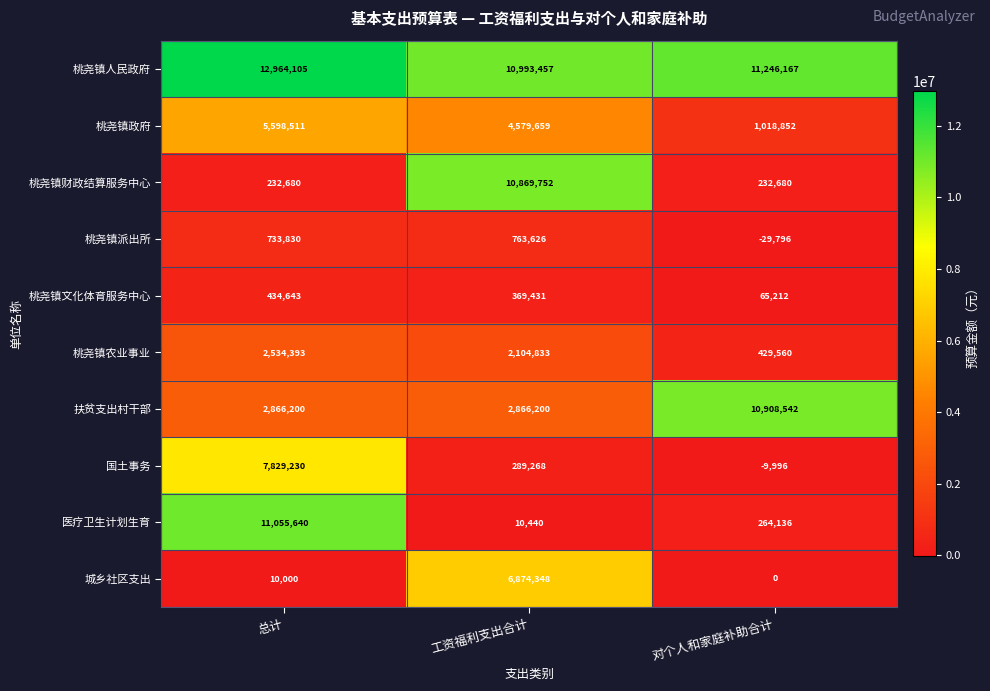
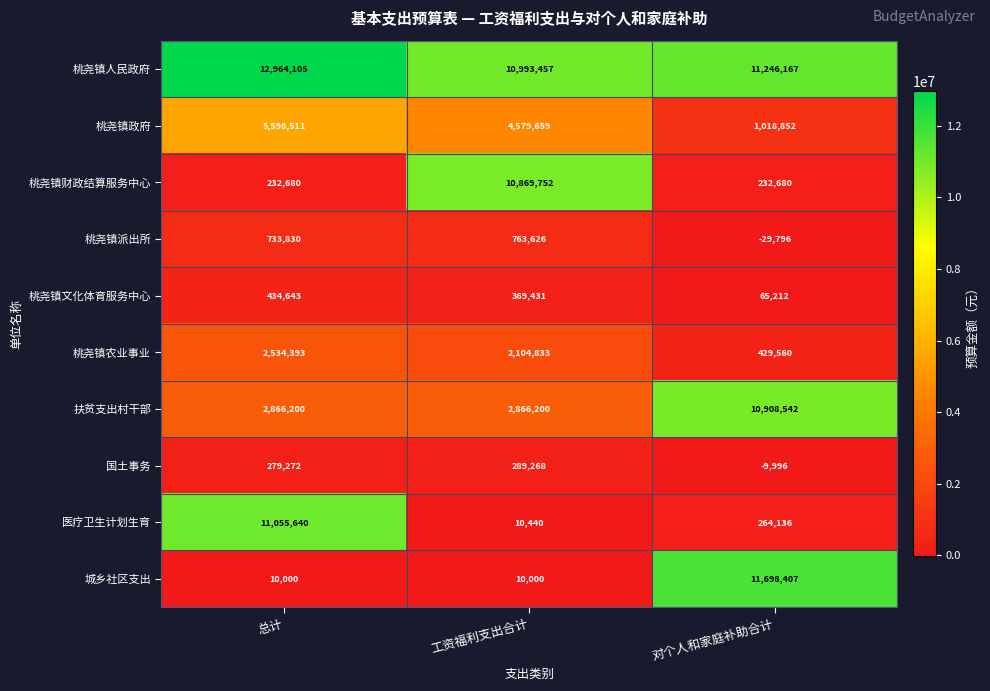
  {
    "桃尧镇人民政府": {
      "总计": "12,964,105",
      "工资福利支出合计": "10,993,457",
      "对个人和家庭补助合计": "11,246,167"
    },
    "桃尧镇政府": {
      "总计": "5,598,511",
      "工资福利支出合计": "4,579,659",
      "对个人和家庭补助合计": "1,018,852"
    },
    "桃尧镇财政结算服务中心": {
      "总计": "232,680",
      "工资福利支出合计": "10,869,752",
      "对个人和家庭补助合计": "232,680"
    },
    "桃尧镇派出所": {
      "总计": "733,830",
      "工资福利支出合计": "763,626",
      "对个人和家庭补助合计": "-29,796"
    },
    "桃尧镇文化体育服务中心": {
      "总计": "434,643",
      "工资福利支出合计": "369,431",
      "对个人和家庭补助合计": "65,212"
    },
    "桃尧镇农业事业": {
      "总计": "2,534,393",
      "工资福利支出合计": "2,104,833",
      "对个人和家庭补助合计": "429,560"
    },
    "扶贫支出村干部": {
      "总计": "2,866,200",
      "工资福利支出合计": "2,866,200",
      "对个人和家庭补助合计": "10,908,542"
    },
    "国土事务": {
-     "总计": "7,829,230",
+     "总计": "279,272",
      "工资福利支出合计": "289,268",
      "对个人和家庭补助合计": "-9,996"
    },
    "医疗卫生计划生育": {
      "总计": "11,055,640",
      "工资福利支出合计": "10,440",
      "对个人和家庭补助合计": "264,136"
    },
    "城乡社区支出": {
      "总计": "10,000",
-     "工资福利支出合计": "6,874,348",
-     "对个人和家庭补助合计": "0"
+     "工资福利支出合计": "10,000",
+     "对个人和家庭补助合计": "11,698,407"
    }
  }
